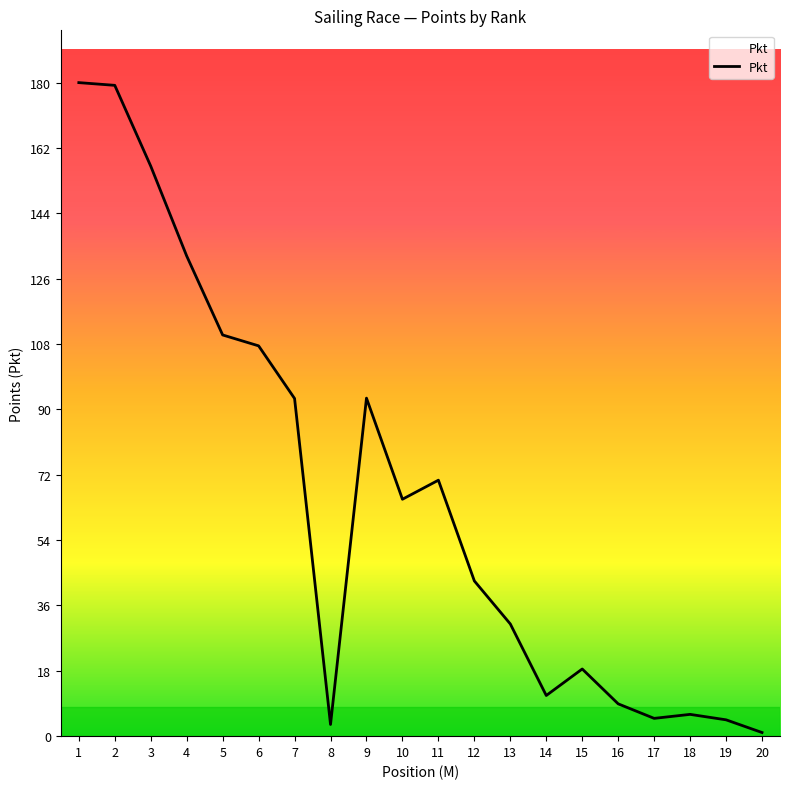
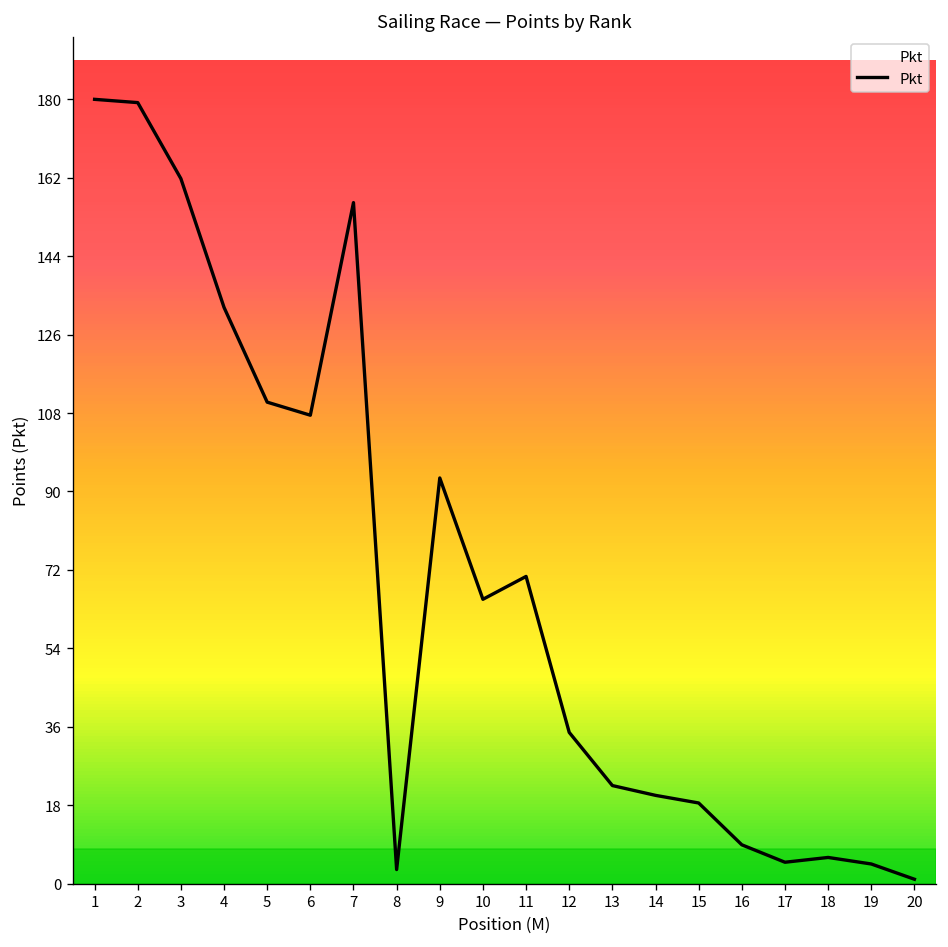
  {
    "1": 180,
    "2": 179,
-   "3": 157,
+   "3": 162,
    "4": 132,
    "5": 111,
    "6": 108,
-   "7": 93,
+   "7": 156,
    "9": 93,
    "10": 65,
    "11": 71,
-   "12": 43,
-   "13": 31,
-   "14": 11,
+   "12": 35,
+   "13": 23,
+   "14": 20,
    "15": 19,
    "16": 9
  }
